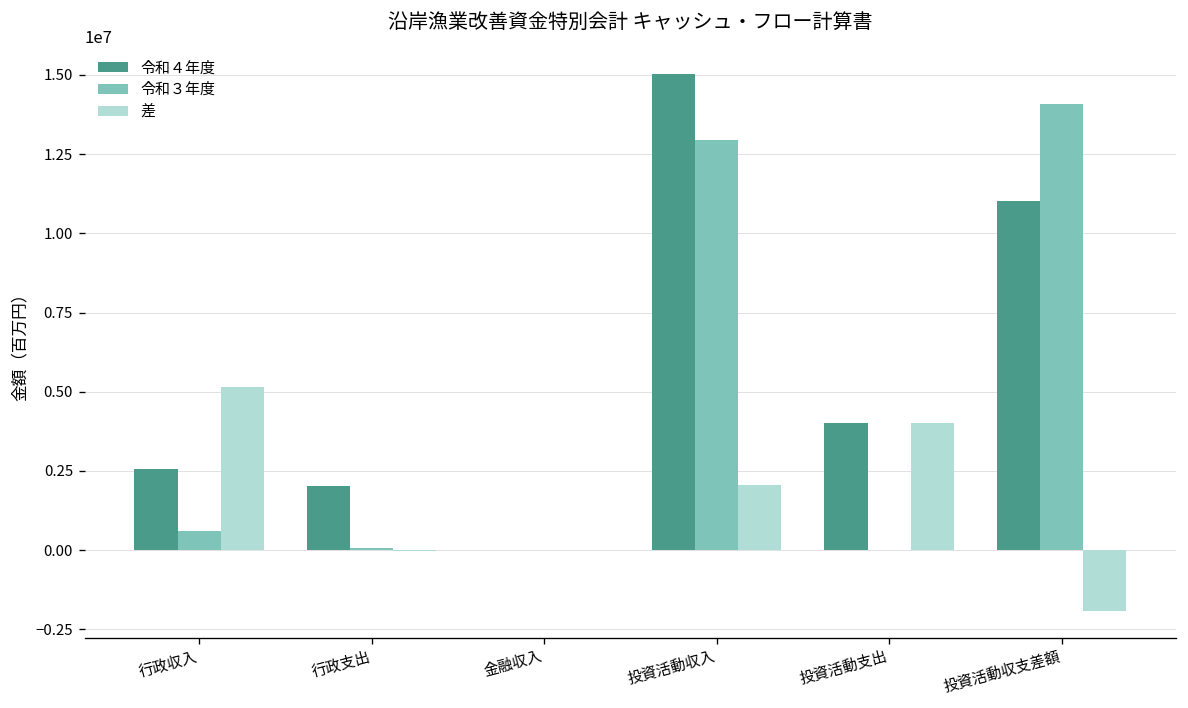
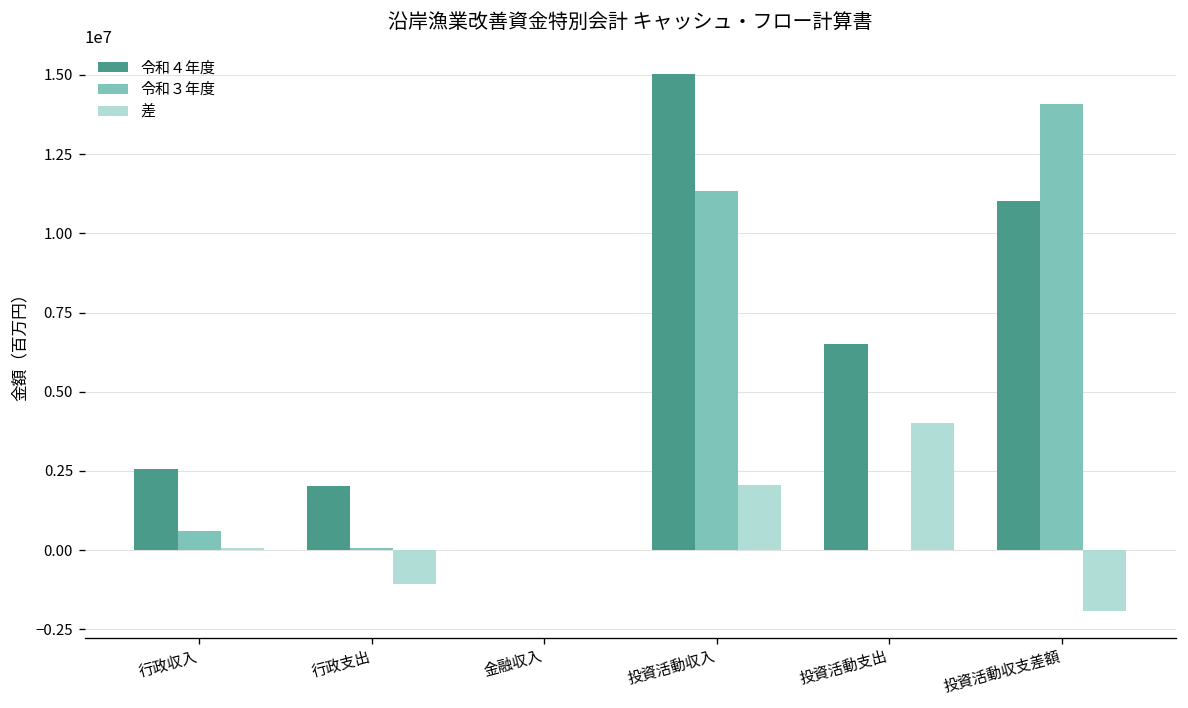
  {
    "令和４年度": {
      "行政収入": 2600000,
      "行政支出": 2000000,
      "金融収入": 0,
      "投資活動収入": 15000000,
-     "投資活動支出": 4000000,
+     "投資活動支出": 6500000,
      "投資活動収支差額": 11000000
    },
    "令和３年度": {
      "行政収入": 600000,
      "金融収入": 0,
-     "投資活動収入": 12900000,
+     "投資活動収入": 11300000,
      "投資活動支出": 0,
      "投資活動収支差額": 14100000
    },
    "差": {
-     "行政収入": 5100000,
-     "行政支出": 0,
+     "行政収入": 100000,
+     "行政支出": -1100000,
      "金融収入": 0,
      "投資活動収入": 2100000,
      "投資活動支出": 4000000,
      "投資活動収支差額": -1900000
    }
  }
